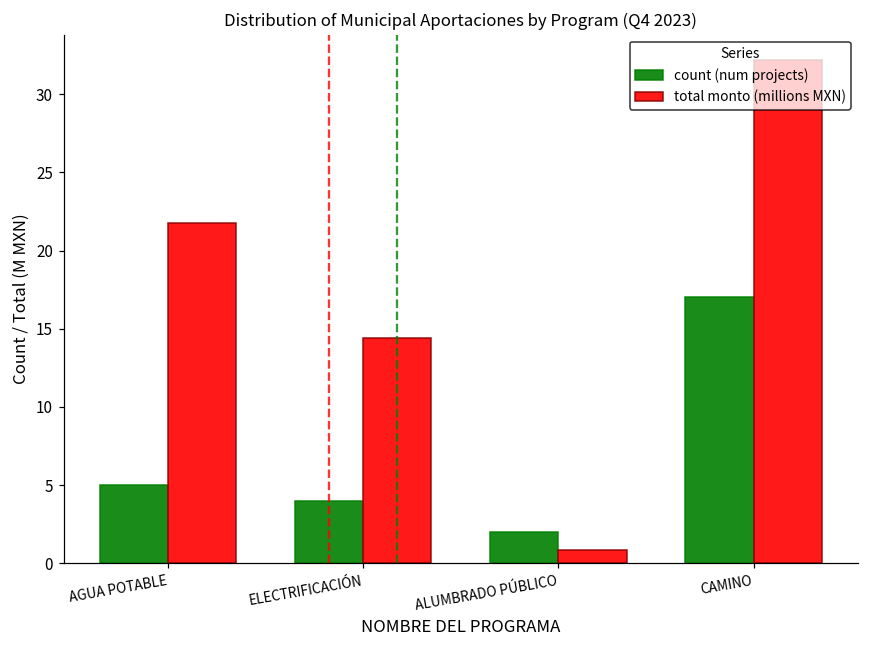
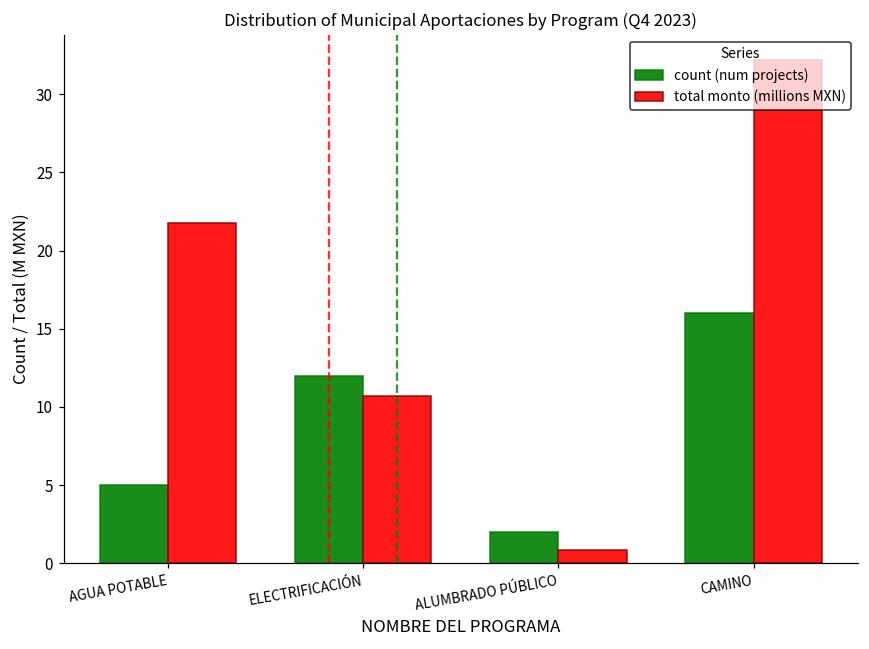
  {
    "count (num projects)": {
      "AGUA POTABLE": 5,
-     "ELECTRIFICACIÓN": 4,
+     "ELECTRIFICACIÓN": 12,
      "ALUMBRADO PÚBLICO": 2,
-     "CAMINO": 17
+     "CAMINO": 16
    },
    "total monto (millions MXN)": {
      "AGUA POTABLE": 21.7,
-     "ELECTRIFICACIÓN": 14.4,
+     "ELECTRIFICACIÓN": 10.7,
      "ALUMBRADO PÚBLICO": 0.8
    }
  }
